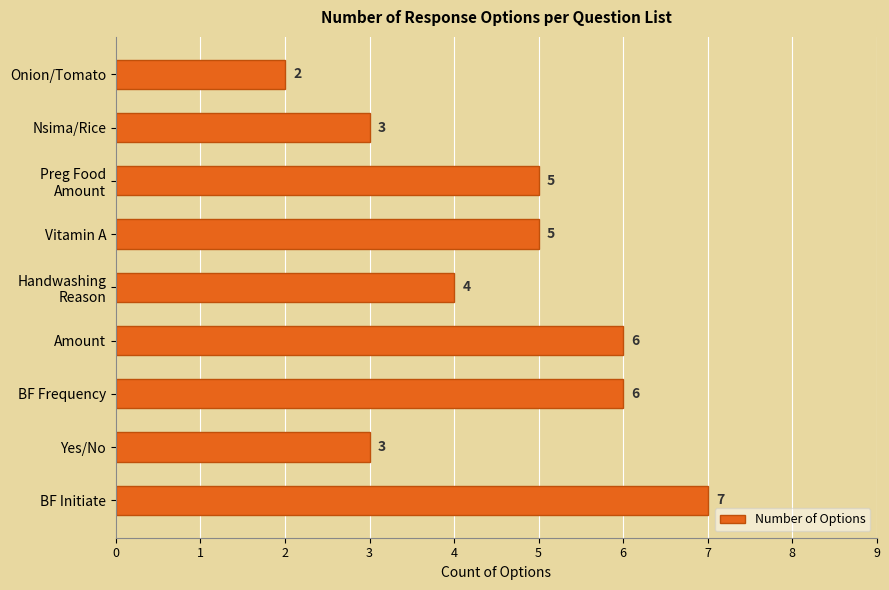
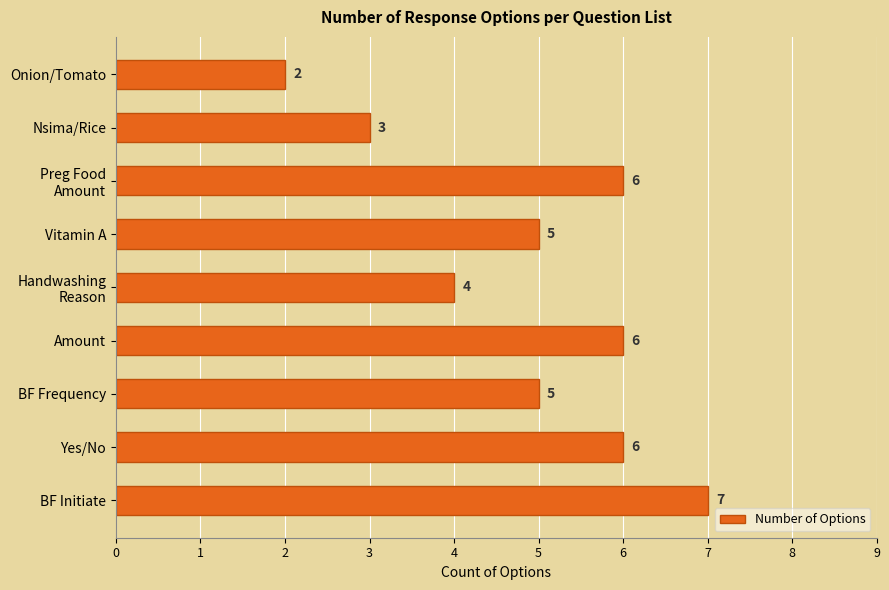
  {
    "Onion/Tomato": 2,
    "Nsima/Rice": 3,
-   "Preg Food Amount": 5,
+   "Preg Food Amount": 6,
    "Vitamin A": 5,
    "Handwashing Reason": 4,
    "Amount": 6,
-   "BF Frequency": 6,
-   "Yes/No": 3,
+   "BF Frequency": 5,
+   "Yes/No": 6,
    "BF Initiate": 7
  }
